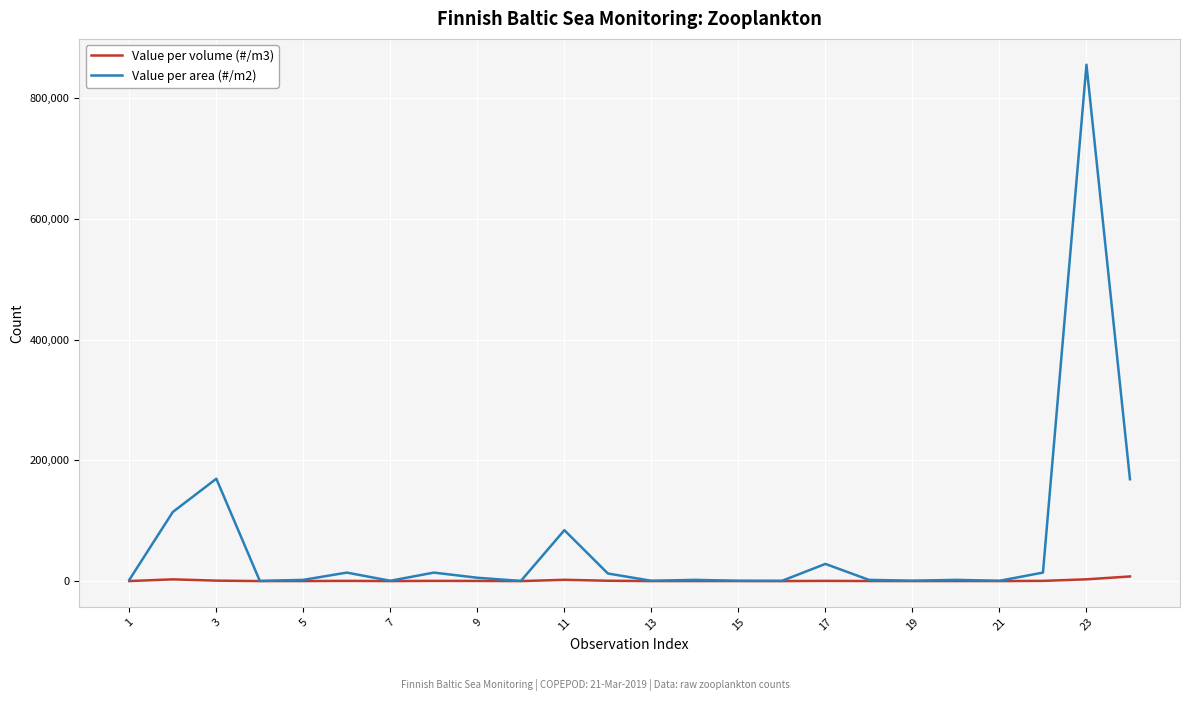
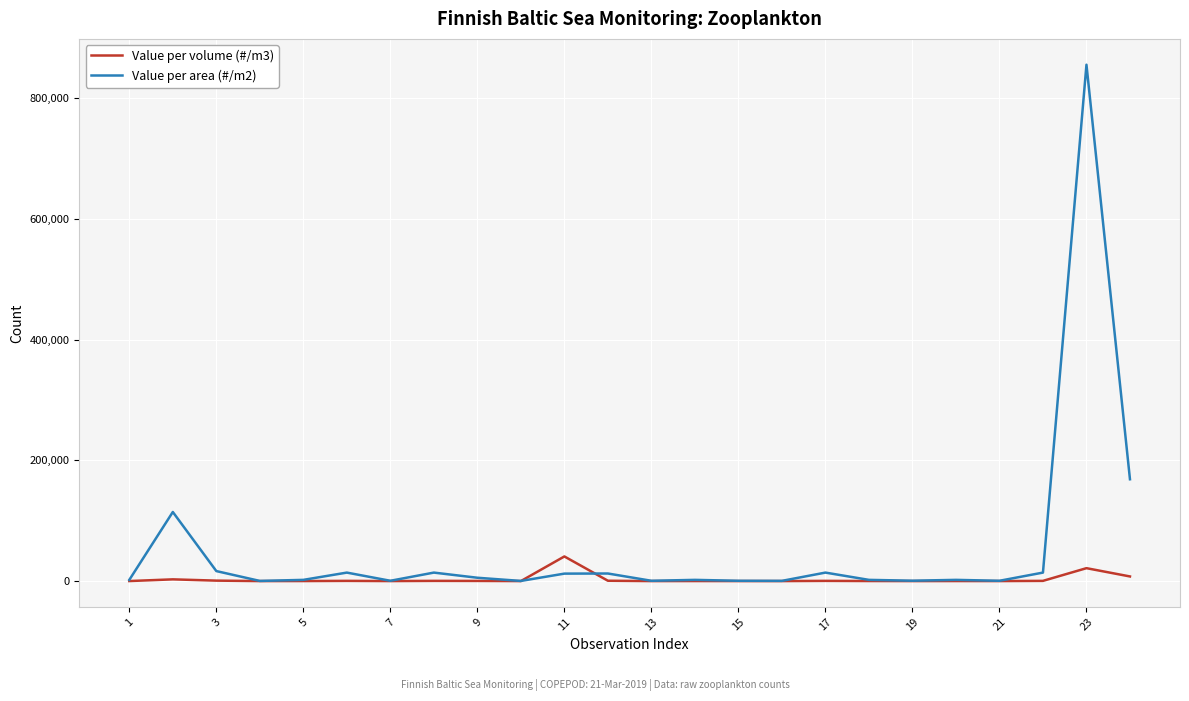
  {
    "Value per volume (#/m3)": {
      "3": "0",
      "9": "0",
-     "11": "0",
+     "11": "40,000",
      "17": "0",
-     "23": "0"
+     "23": "20,000"
    },
    "Value per area (#/m2)": {
-     "3": "170,000",
+     "3": "20,000",
      "9": "10,000",
-     "11": "80,000",
-     "17": "30,000",
+     "11": "10,000",
+     "17": "10,000",
      "23": "860,000"
    }
  }
